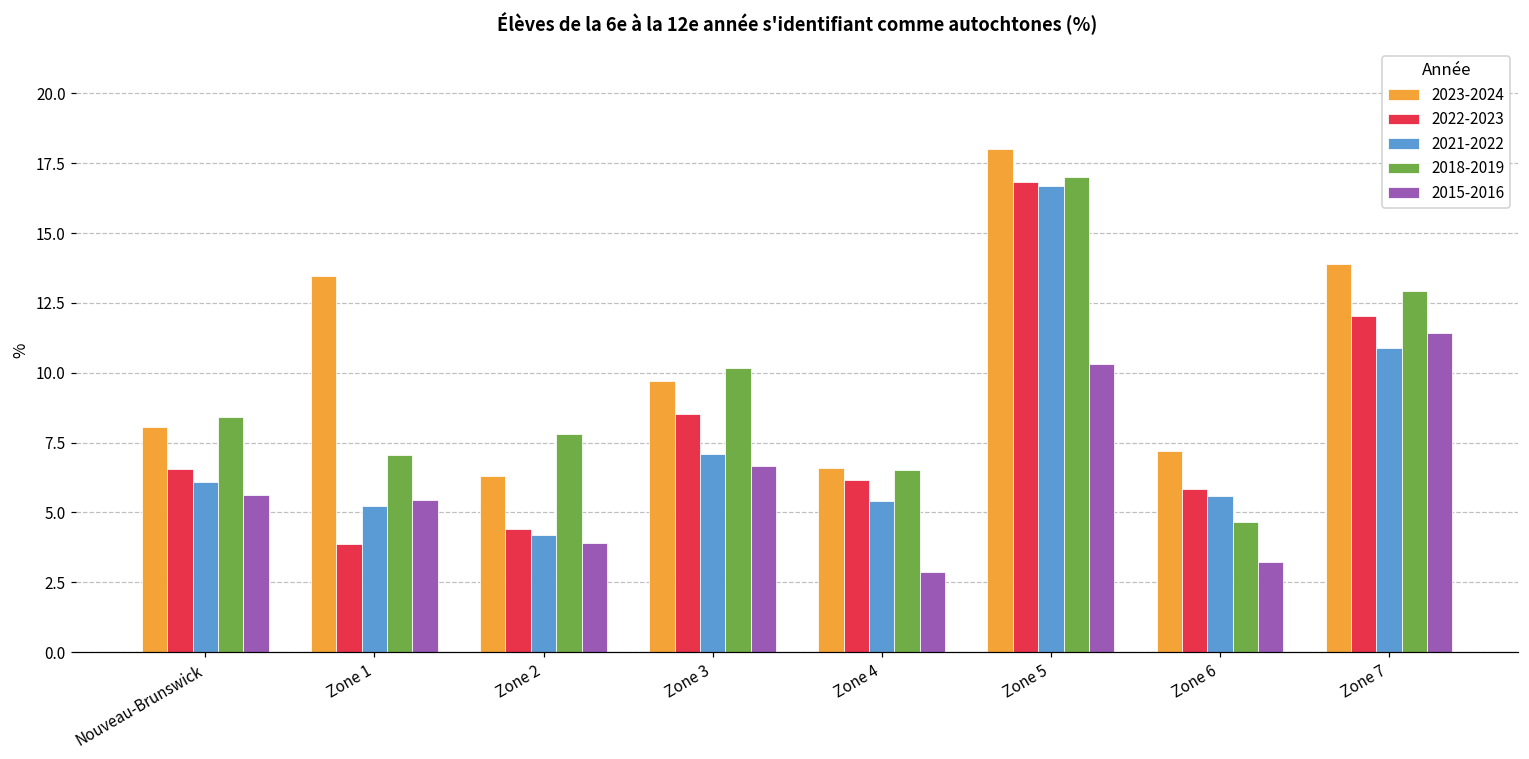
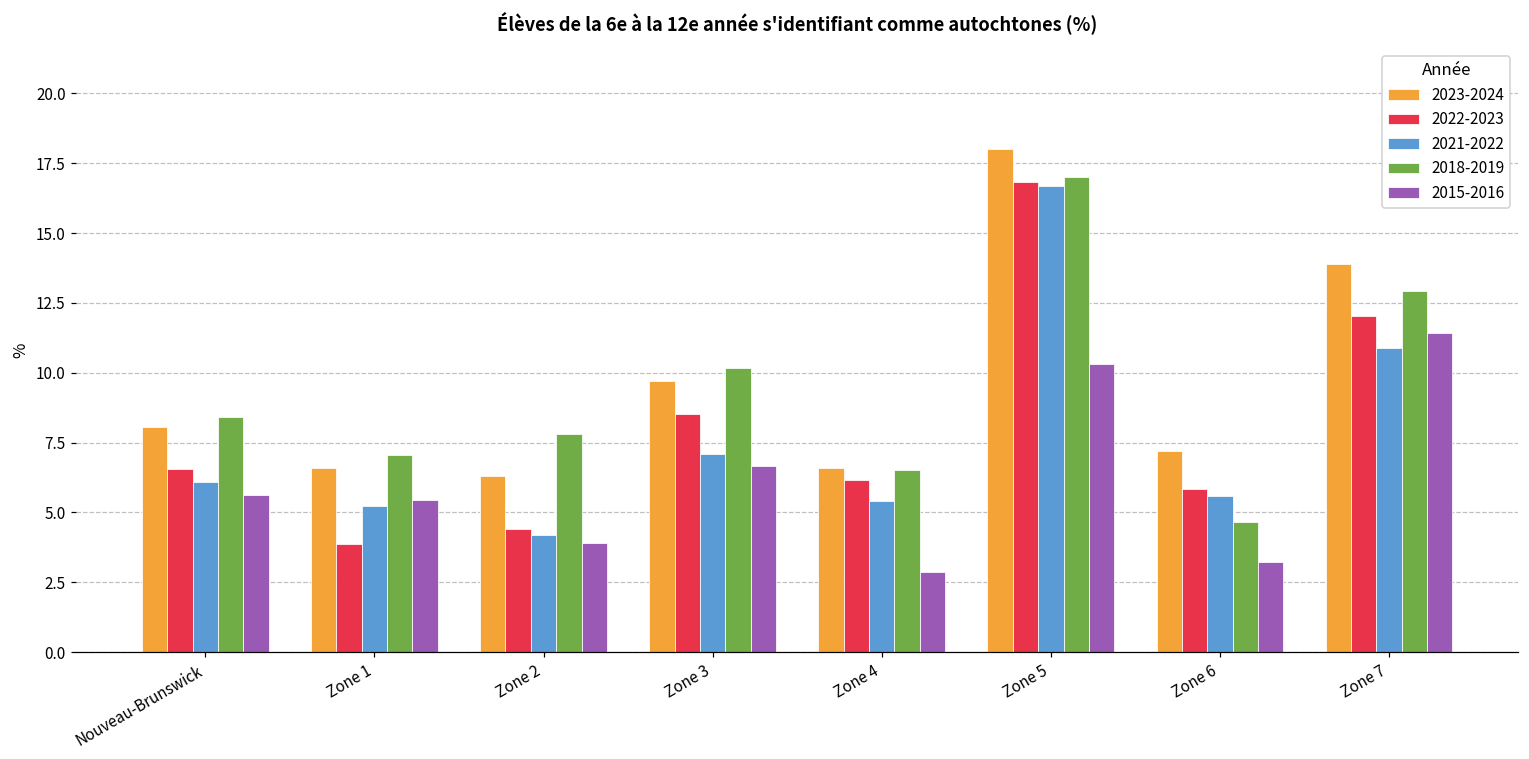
  {
    "2023-2024": {
      "Nouveau-Brunswick": 8.0,
-     "Zone 1": 13.5,
+     "Zone 1": 6.6,
      "Zone 2": 6.3,
      "Zone 3": 9.7,
      "Zone 4": 6.6,
      "Zone 5": 18.0,
      "Zone 6": 7.2,
      "Zone 7": 13.9
    },
    "2022-2023": {
      "Nouveau-Brunswick": 6.5,
      "Zone 1": 3.9,
      "Zone 2": 4.4,
      "Zone 3": 8.5,
      "Zone 4": 6.2,
      "Zone 5": 16.8,
      "Zone 6": 5.9,
      "Zone 7": 12.0
    },
    "2021-2022": {
      "Nouveau-Brunswick": 6.1,
      "Zone 1": 5.2,
      "Zone 2": 4.2,
      "Zone 3": 7.1,
      "Zone 4": 5.4,
      "Zone 5": 16.7,
      "Zone 6": 5.6,
      "Zone 7": 10.9
    },
    "2018-2019": {
      "Nouveau-Brunswick": 8.4,
      "Zone 1": 7.1,
      "Zone 2": 7.8,
      "Zone 3": 10.2,
      "Zone 4": 6.5,
      "Zone 5": 17.0,
      "Zone 6": 4.7,
      "Zone 7": 12.9
    },
    "2015-2016": {
      "Nouveau-Brunswick": 5.6,
      "Zone 1": 5.4,
      "Zone 2": 3.9,
      "Zone 3": 6.7,
      "Zone 4": 2.9,
      "Zone 5": 10.3,
      "Zone 6": 3.2,
      "Zone 7": 11.4
    }
  }
